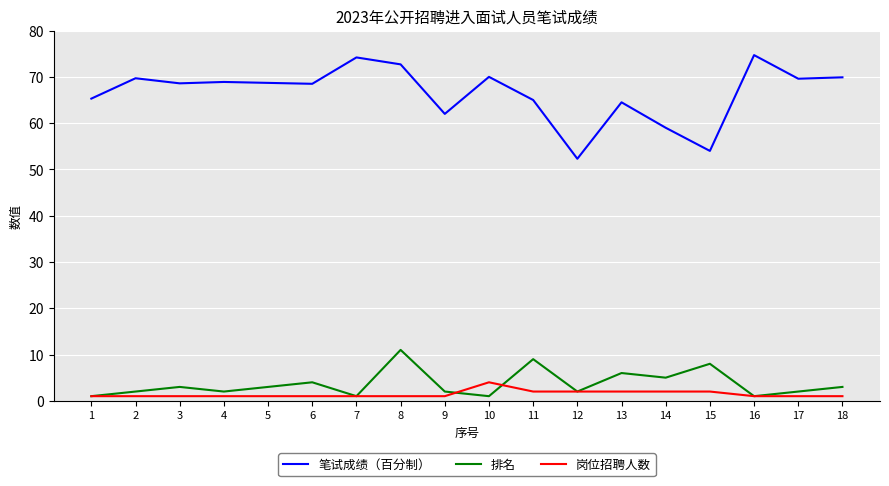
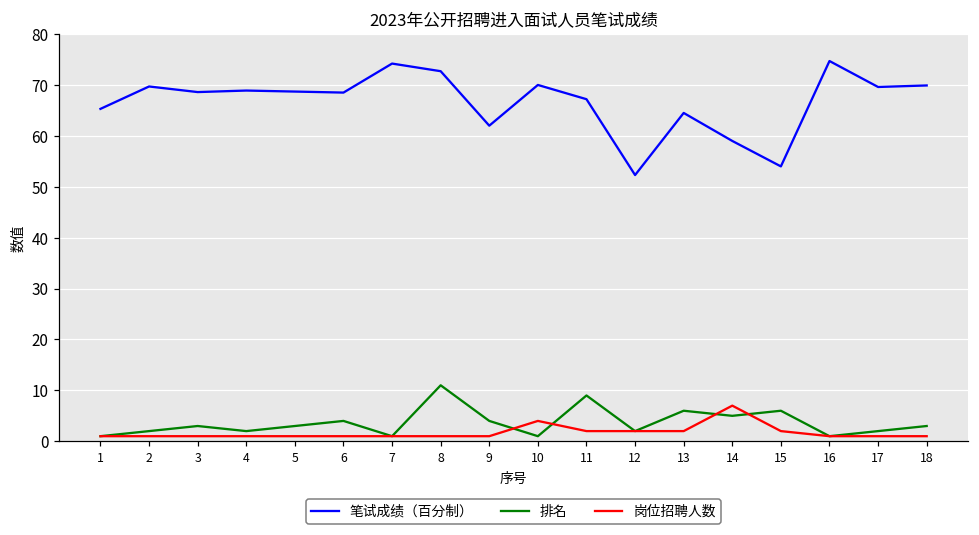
  {
    "笔试成绩（百分制）": {
      "1": 65,
      "2": 70,
      "3": 69,
      "4": 69,
      "5": 69,
      "6": 69,
      "7": 74,
      "8": 73,
      "9": 62,
      "10": 70,
-     "11": 65,
+     "11": 67,
      "12": 52,
      "13": 65,
      "14": 59,
      "15": 54,
      "16": 75,
      "17": 70,
      "18": 70
    },
    "排名": {
      "2": 2,
      "3": 3,
      "4": 2,
      "5": 3,
      "6": 4,
      "8": 11,
-     "9": 2,
+     "9": 4,
      "10": 1,
      "11": 9,
      "13": 6,
      "14": 5,
-     "15": 8,
+     "15": 6,
      "17": 2,
      "18": 3
    },
    "岗位招聘人数": {
      "2": 1,
      "3": 1,
      "4": 1,
      "5": 1,
      "6": 1,
      "8": 1,
      "9": 1,
      "10": 4,
      "11": 2,
      "13": 2,
-     "14": 2,
+     "14": 7,
      "15": 2,
      "17": 1,
      "18": 1
    }
  }
